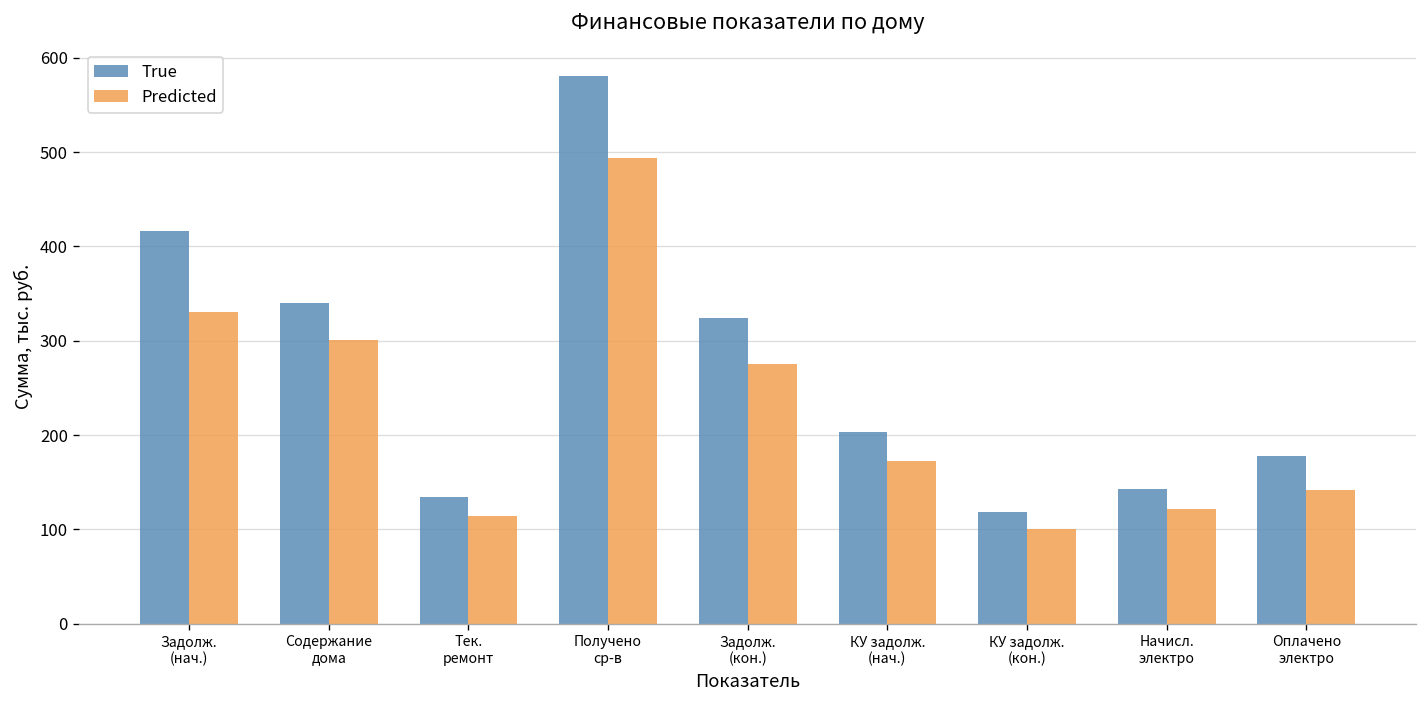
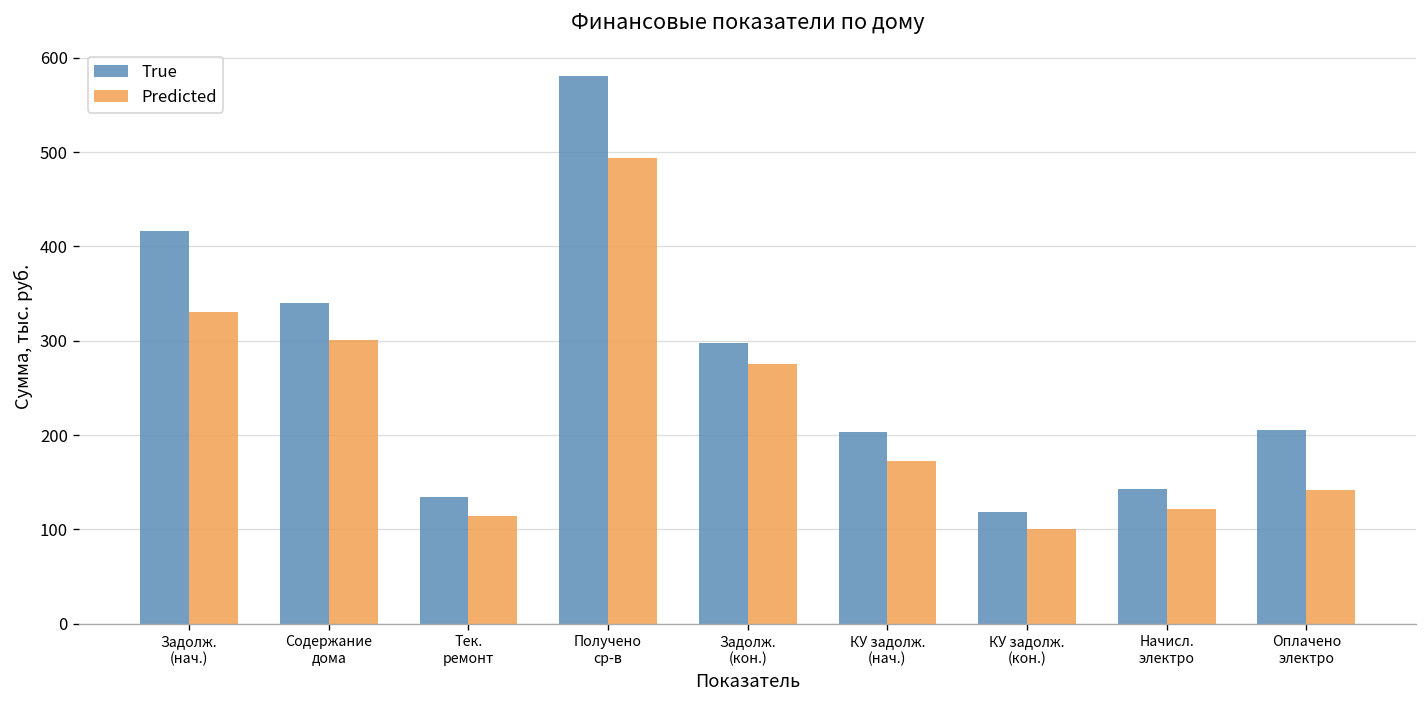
  {
    "True": {
      "Задолж. (нач.)": 420,
      "Содержание дома": 340,
      "Тек. ремонт": 130,
      "Получено ср-в": 580,
-     "Задолж. (кон.)": 320,
+     "Задолж. (кон.)": 300,
      "КУ задолж. (нач.)": 200,
      "КУ задолж. (кон.)": 120,
      "Начисл. электро": 140,
-     "Оплачено электро": 180
+     "Оплачено электро": 200
    },
    "Predicted": {
      "Задолж. (нач.)": 330,
      "Содержание дома": 300,
      "Тек. ремонт": 110,
      "Получено ср-в": 490,
      "Задолж. (кон.)": 280,
      "КУ задолж. (нач.)": 170,
      "КУ задолж. (кон.)": 100,
      "Начисл. электро": 120,
      "Оплачено электро": 140
    }
  }
